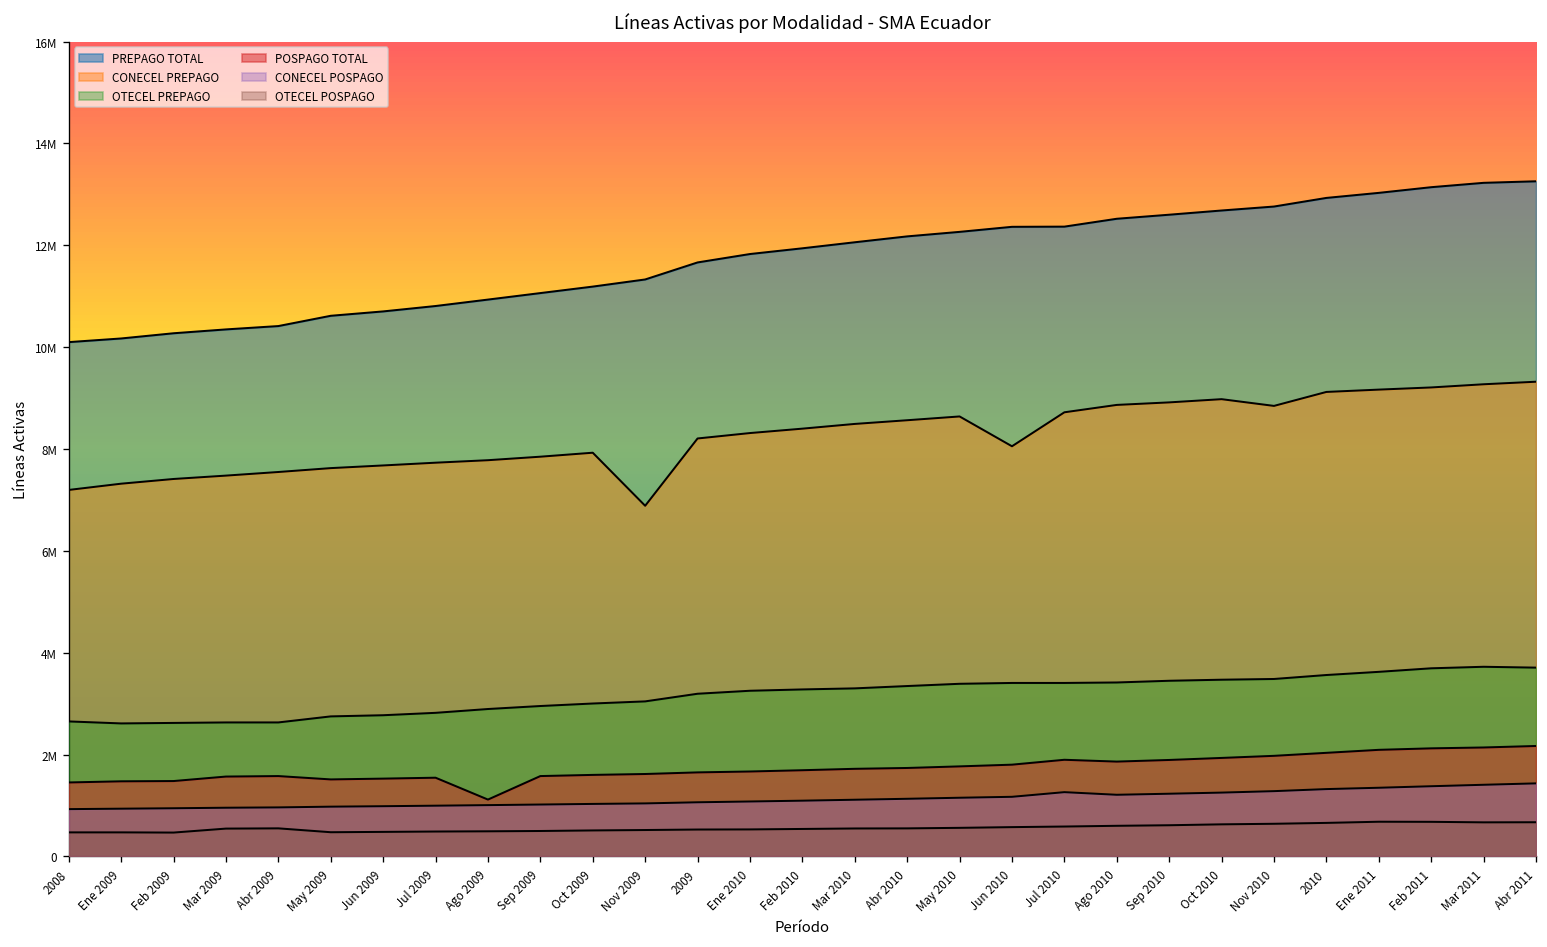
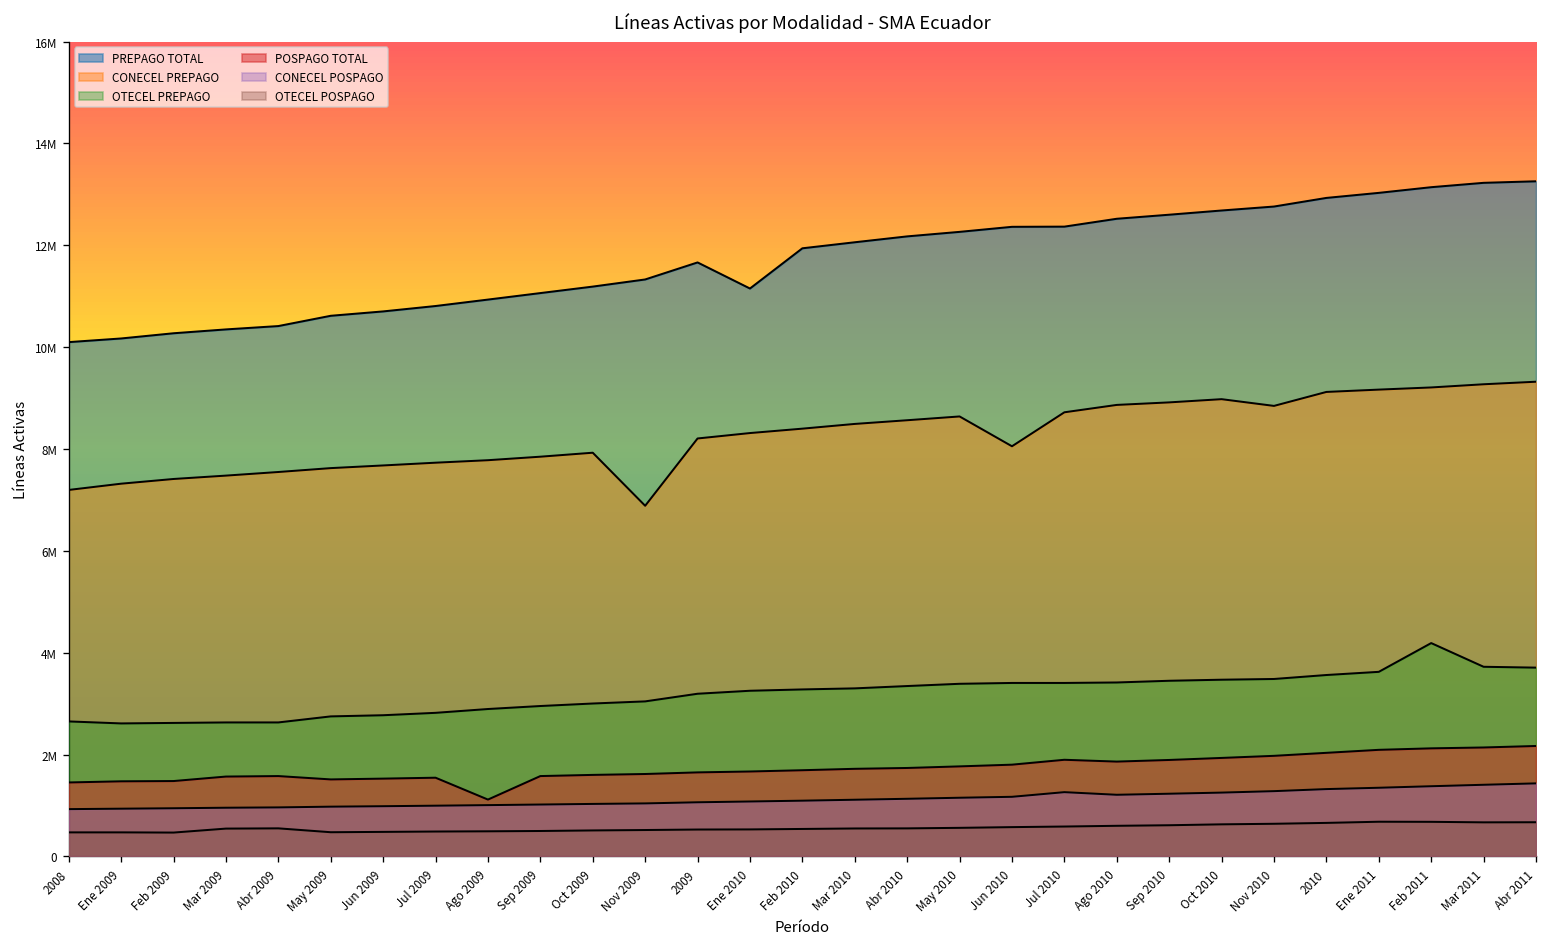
  {
    "PREPAGO TOTAL": {
      "2008": 10100000,
      "Ene 2009": 10200000,
      "Feb 2009": 10300000,
      "Mar 2009": 10300000,
      "Abr 2009": 10400000,
      "May 2009": 10600000,
      "Jun 2009": 10700000,
      "Jul 2009": 10800000,
      "Ago 2009": 10900000,
      "Sep 2009": 11100000,
      "Oct 2009": 11200000,
      "Nov 2009": 11300000,
      "2009": 11700000,
-     "Ene 2010": 11800000,
+     "Ene 2010": 11200000,
      "Feb 2010": 11900000,
      "Mar 2010": 12100000,
      "Abr 2010": 12200000,
      "May 2010": 12300000,
      "Jun 2010": 12400000,
      "Jul 2010": 12400000,
      "Ago 2010": 12500000,
      "Sep 2010": 12600000,
      "Oct 2010": 12700000,
      "Nov 2010": 12800000,
      "2010": 12900000,
      "Ene 2011": 13000000,
      "Feb 2011": 13100000,
      "Mar 2011": 13200000,
      "Abr 2011": 13300000
    },
    "CONECEL PREPAGO": {
      "2008": 7200000,
      "Ene 2009": 7300000,
      "Feb 2009": 7400000,
      "Mar 2009": 7500000,
      "Abr 2009": 7500000,
      "May 2009": 7600000,
      "Jun 2009": 7700000,
      "Jul 2009": 7700000,
      "Ago 2009": 7800000,
      "Sep 2009": 7800000,
      "Oct 2009": 7900000,
      "Nov 2009": 6900000,
      "2009": 8200000,
      "Ene 2010": 8300000,
      "Feb 2010": 8400000,
      "Mar 2010": 8500000,
      "Abr 2010": 8600000,
      "May 2010": 8600000,
      "Jun 2010": 8100000,
      "Jul 2010": 8700000,
      "Ago 2010": 8900000,
      "Sep 2010": 8900000,
      "Oct 2010": 9000000,
      "Nov 2010": 8800000,
      "2010": 9100000,
      "Ene 2011": 9200000,
      "Feb 2011": 9200000,
      "Mar 2011": 9300000,
      "Abr 2011": 9300000
    },
    "OTECEL PREPAGO": {
      "2008": 2700000,
      "Ene 2009": 2600000,
      "Feb 2009": 2600000,
      "Mar 2009": 2600000,
      "Abr 2009": 2600000,
      "May 2009": 2700000,
      "Jun 2009": 2800000,
      "Jul 2009": 2800000,
      "Ago 2009": 2900000,
      "Sep 2009": 3000000,
      "Oct 2009": 3000000,
      "Nov 2009": 3000000,
      "2009": 3200000,
      "Ene 2010": 3300000,
      "Feb 2010": 3300000,
      "Mar 2010": 3300000,
      "Abr 2010": 3300000,
      "May 2010": 3400000,
      "Jun 2010": 3400000,
      "Jul 2010": 3400000,
      "Ago 2010": 3400000,
      "Sep 2010": 3400000,
      "Oct 2010": 3500000,
      "Nov 2010": 3500000,
      "2010": 3600000,
      "Ene 2011": 3600000,
-     "Feb 2011": 3700000,
+     "Feb 2011": 4200000,
      "Mar 2011": 3700000,
      "Abr 2011": 3700000
    },
    "POSPAGO TOTAL": {
      "2008": 1500000,
      "Ene 2009": 1500000,
      "Feb 2009": 1500000,
      "Mar 2009": 1600000,
      "Abr 2009": 1600000,
      "May 2009": 1500000,
      "Jun 2009": 1500000,
      "Jul 2009": 1500000,
      "Ago 2009": 1100000,
      "Sep 2009": 1600000,
      "Oct 2009": 1600000,
      "Nov 2009": 1600000,
      "2009": 1600000,
      "Ene 2010": 1700000,
      "Feb 2010": 1700000,
      "Mar 2010": 1700000,
      "Abr 2010": 1700000,
      "May 2010": 1800000,
      "Jun 2010": 1800000,
      "Jul 2010": 1900000,
      "Ago 2010": 1900000,
      "Sep 2010": 1900000,
      "Oct 2010": 1900000,
      "Nov 2010": 2000000,
      "2010": 2000000,
      "Ene 2011": 2100000,
      "Feb 2011": 2100000,
      "Mar 2011": 2100000,
      "Abr 2011": 2200000
    }
  }
